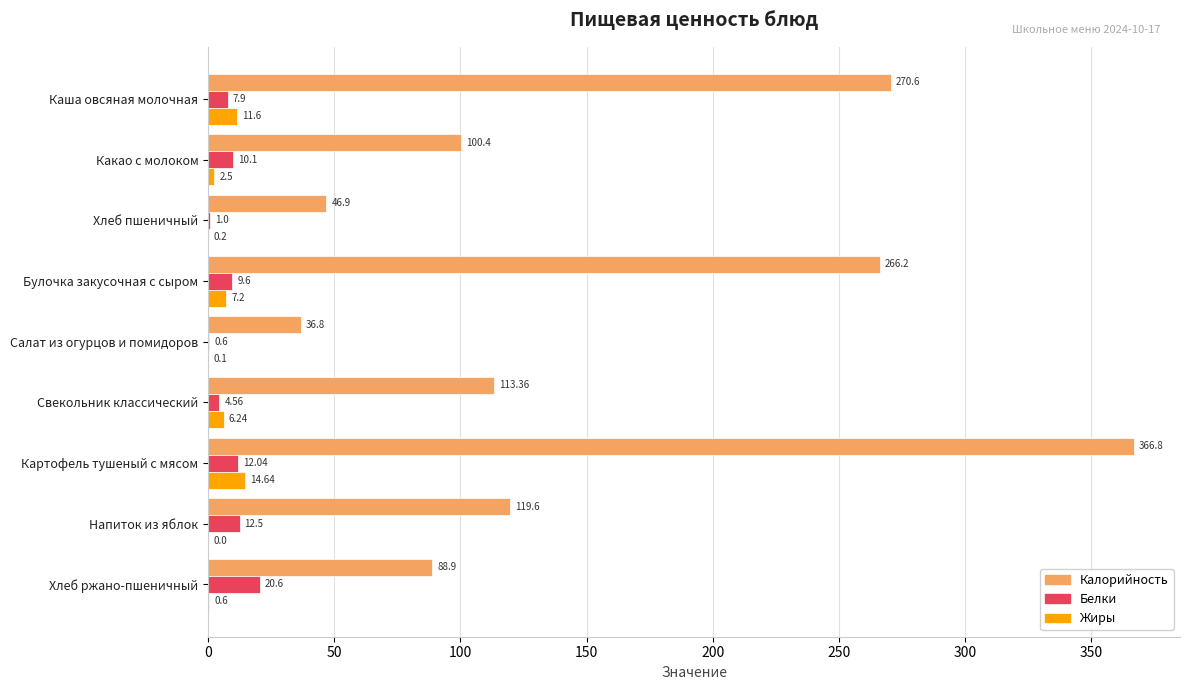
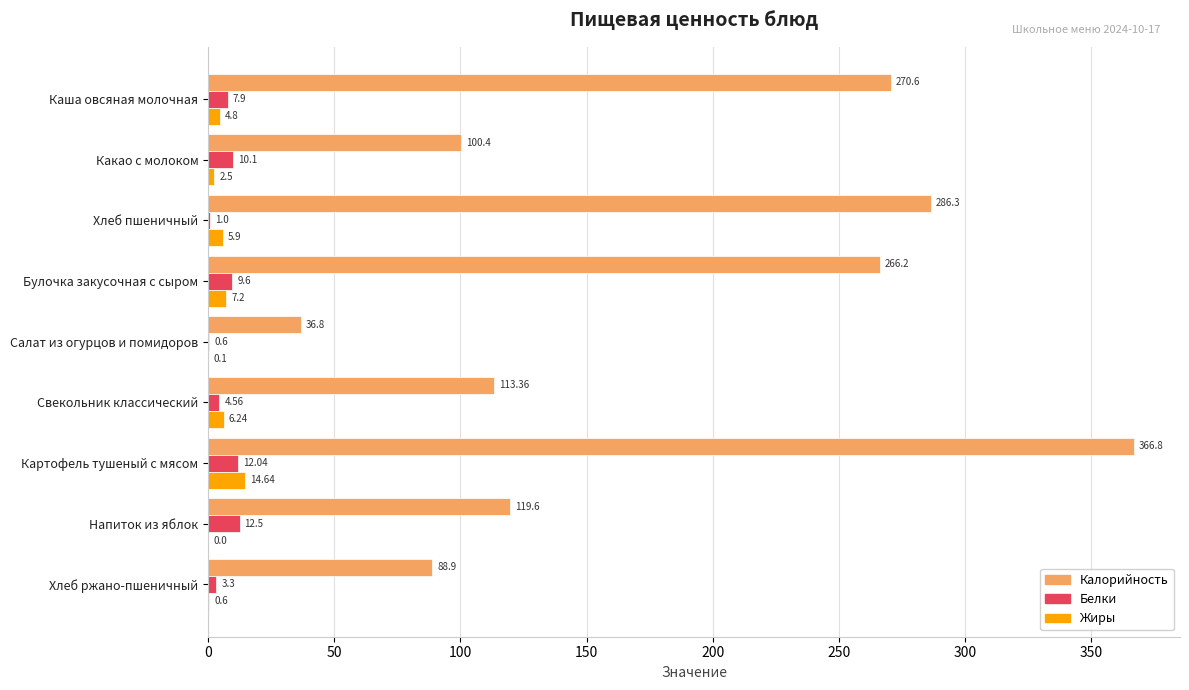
  {
    "Калорийность": {
      "Каша овсяная молочная": 270.6,
      "Какао с молоком": 100.4,
-     "Хлеб пшеничный": 46.9,
+     "Хлеб пшеничный": 286.3,
      "Булочка закусочная с сыром": 266.2,
      "Салат из огурцов и помидоров": 36.8,
      "Свекольник классический": 113.36,
      "Картофель тушеный с мясом": 366.8,
      "Напиток из яблок": 119.6,
      "Хлеб ржано-пшеничный": 88.9
    },
    "Белки": {
      "Каша овсяная молочная": 7.9,
      "Какао с молоком": 10.1,
      "Хлеб пшеничный": 1.0,
      "Булочка закусочная с сыром": 9.6,
      "Салат из огурцов и помидоров": 0.6,
      "Свекольник классический": 4.56,
      "Картофель тушеный с мясом": 12.04,
      "Напиток из яблок": 12.5,
-     "Хлеб ржано-пшеничный": 20.6
+     "Хлеб ржано-пшеничный": 3.3
    },
    "Жиры": {
-     "Каша овсяная молочная": 11.6,
+     "Каша овсяная молочная": 4.8,
      "Какао с молоком": 2.5,
-     "Хлеб пшеничный": 0.2,
+     "Хлеб пшеничный": 5.9,
      "Булочка закусочная с сыром": 7.2,
      "Салат из огурцов и помидоров": 0.1,
      "Свекольник классический": 6.24,
      "Картофель тушеный с мясом": 14.64,
      "Напиток из яблок": 0.0,
      "Хлеб ржано-пшеничный": 0.6
    }
  }
